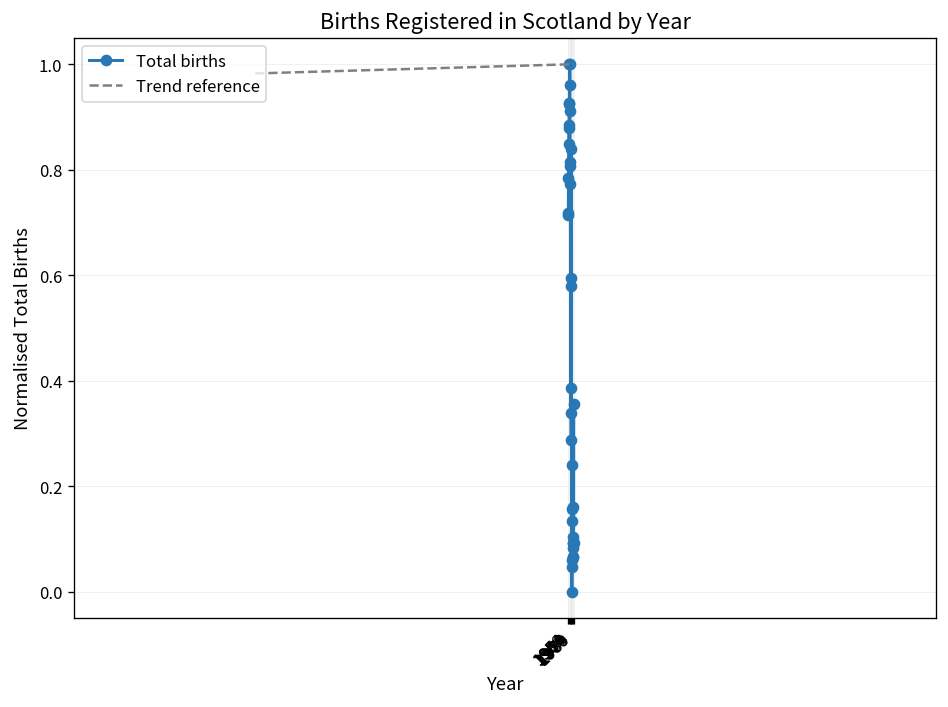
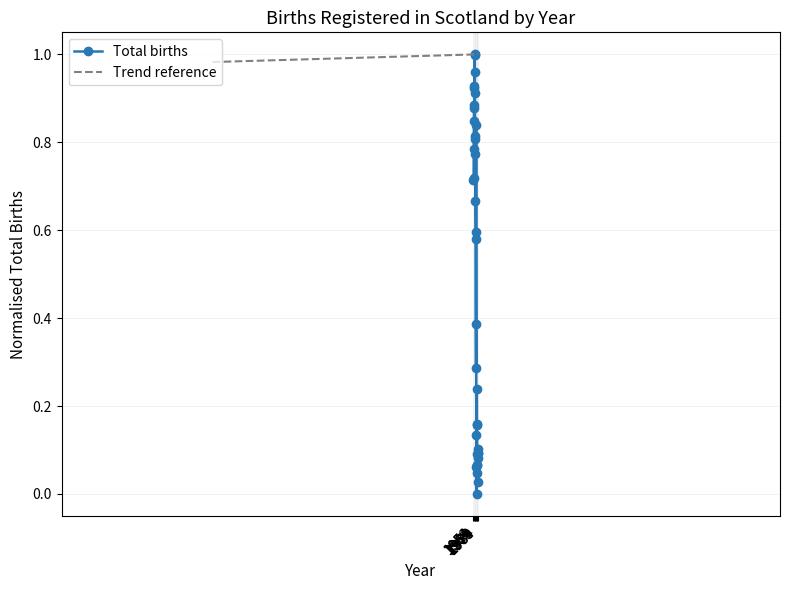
  {
    "Total births": {
      "1954": 0.71,
      "1959": 0.88,
      "1964": 1.00,
-     "1969": 0.34,
+     "1969": 0.67,
      "1974": 0.84,
      "1979": 0.24,
      "1984": 0.07,
-     "1989": 0.36
+     "1989": 0.03
    },
    "Trend reference": {
      "1989": 1.00
    }
  }
